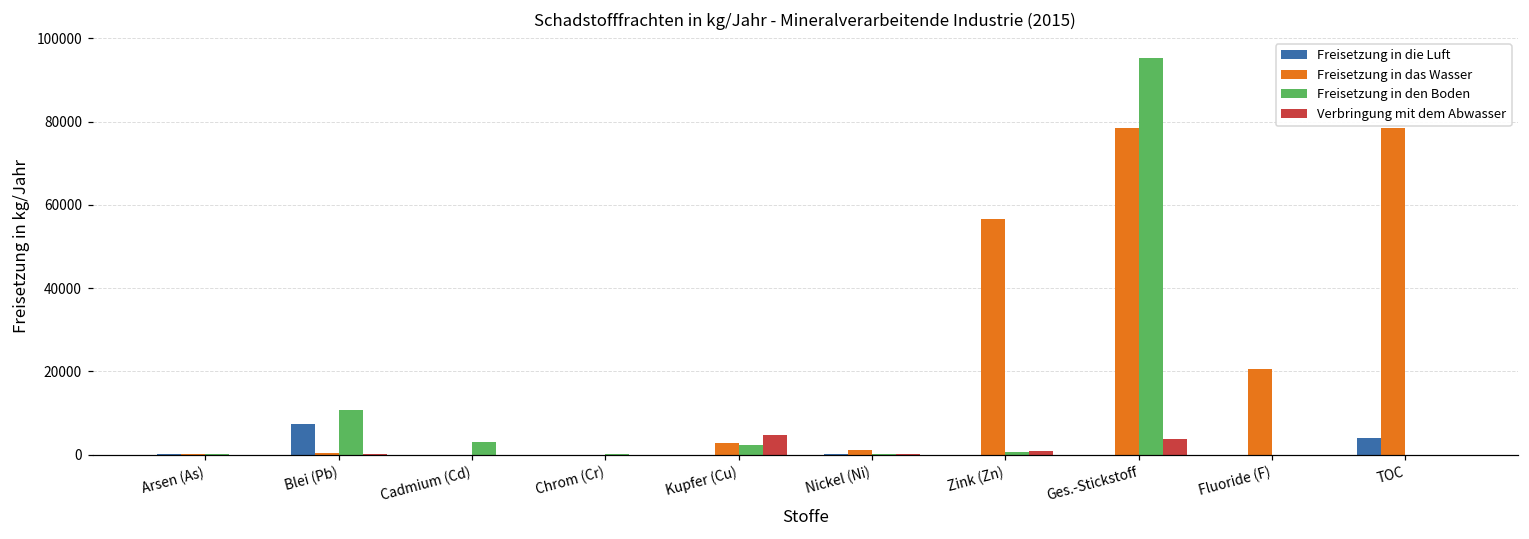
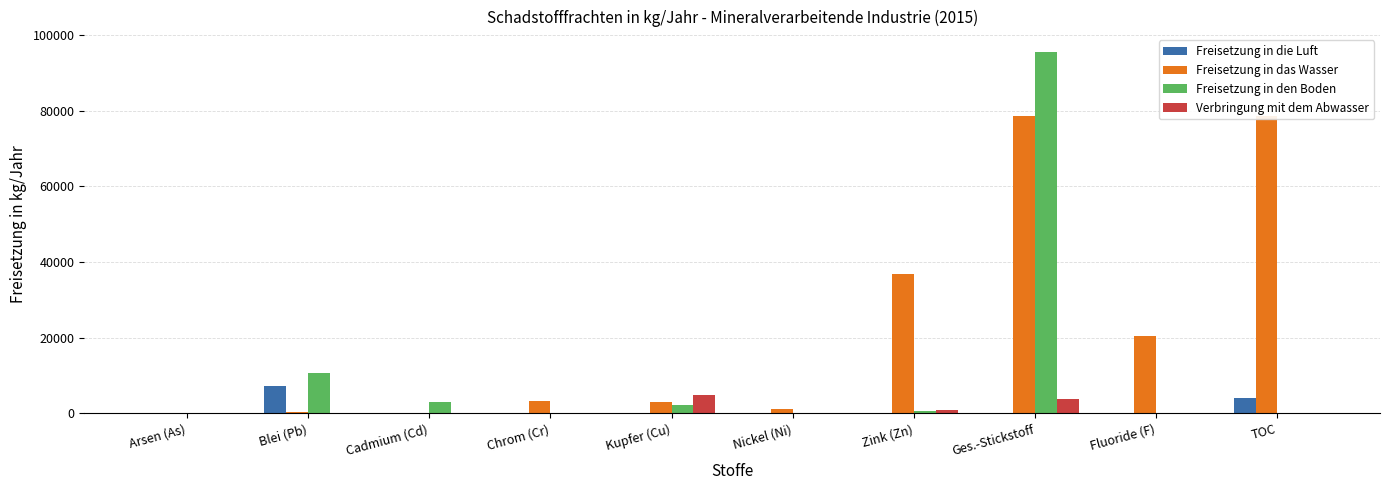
  {
    "Freisetzung in die Luft": {
      "Blei (Pb)": 7000,
      "Chrom (Cr)": 0,
      "Kupfer (Cu)": 0,
      "Zink (Zn)": 0,
      "Ges.-Stickstoff": 0,
      "Fluoride (F)": 0,
      "TOC": 4000
    },
    "Freisetzung in das Wasser": {
-     "Chrom (Cr)": 0,
+     "Chrom (Cr)": 3000,
      "Kupfer (Cu)": 3000,
      "Nickel (Ni)": 1000,
-     "Zink (Zn)": 57000,
+     "Zink (Zn)": 37000,
      "Ges.-Stickstoff": 79000,
      "Fluoride (F)": 21000
    },
    "Freisetzung in den Boden": {
      "Blei (Pb)": 11000,
      "Cadmium (Cd)": 3000,
      "Kupfer (Cu)": 2000,
      "Ges.-Stickstoff": 95000,
      "Fluoride (F)": 0,
      "TOC": 0
    },
    "Verbringung mit dem Abwasser": {
      "Arsen (As)": 0,
      "Cadmium (Cd)": 0,
      "Chrom (Cr)": 0,
      "Kupfer (Cu)": 5000,
      "Zink (Zn)": 1000,
      "Ges.-Stickstoff": 4000,
      "Fluoride (F)": 0,
      "TOC": 0
    }
  }
